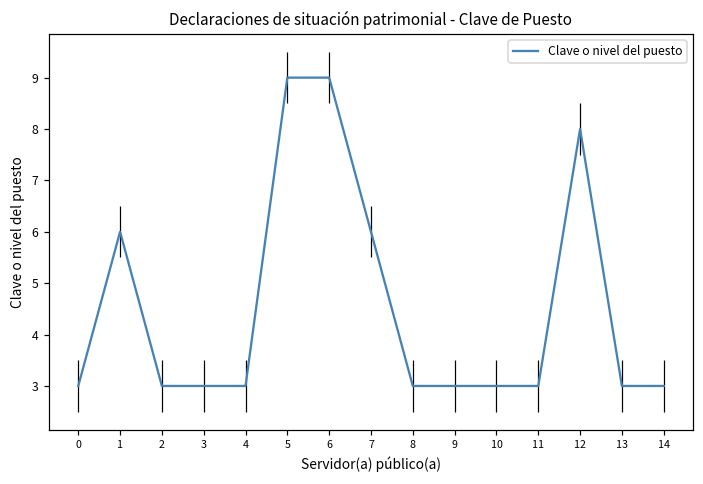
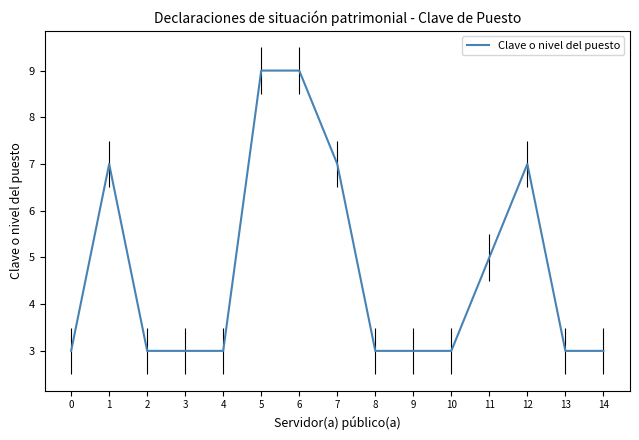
  {
    "0": 3,
-   "1": 6,
+   "1": 7,
    "2": 3,
    "3": 3,
    "4": 3,
    "5": 9,
    "6": 9,
-   "7": 6,
+   "7": 7,
    "8": 3,
    "9": 3,
    "10": 3,
-   "11": 3,
-   "12": 8,
+   "11": 5,
+   "12": 7,
    "13": 3,
    "14": 3
  }
